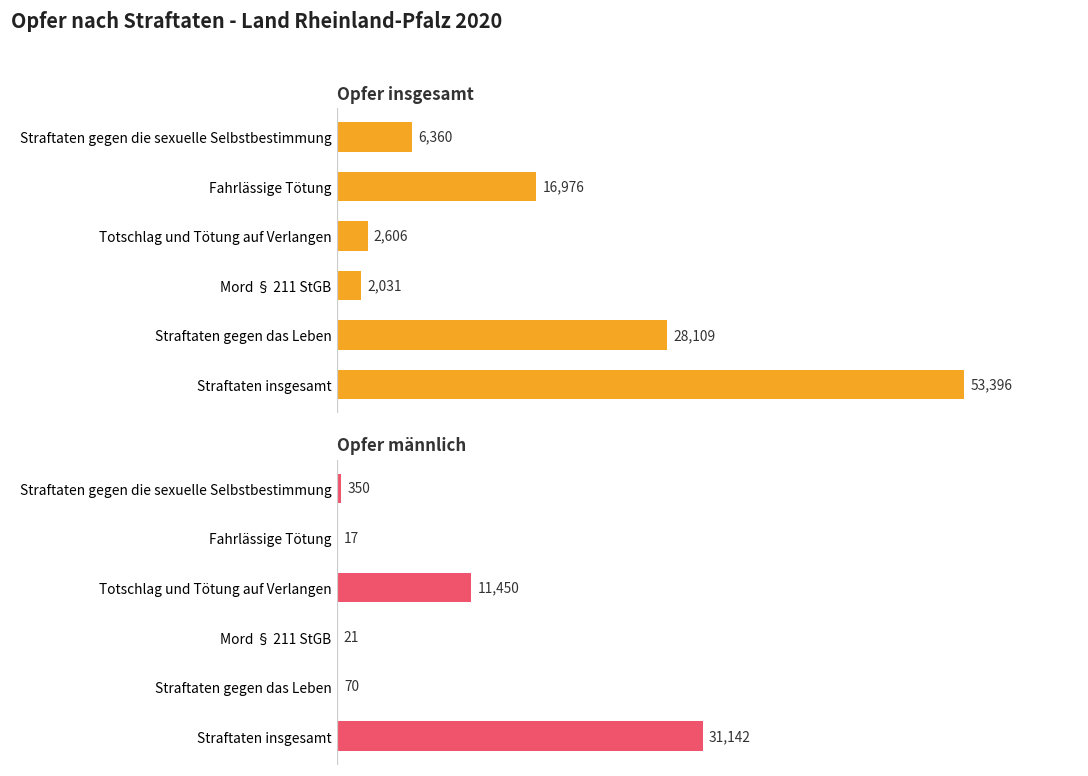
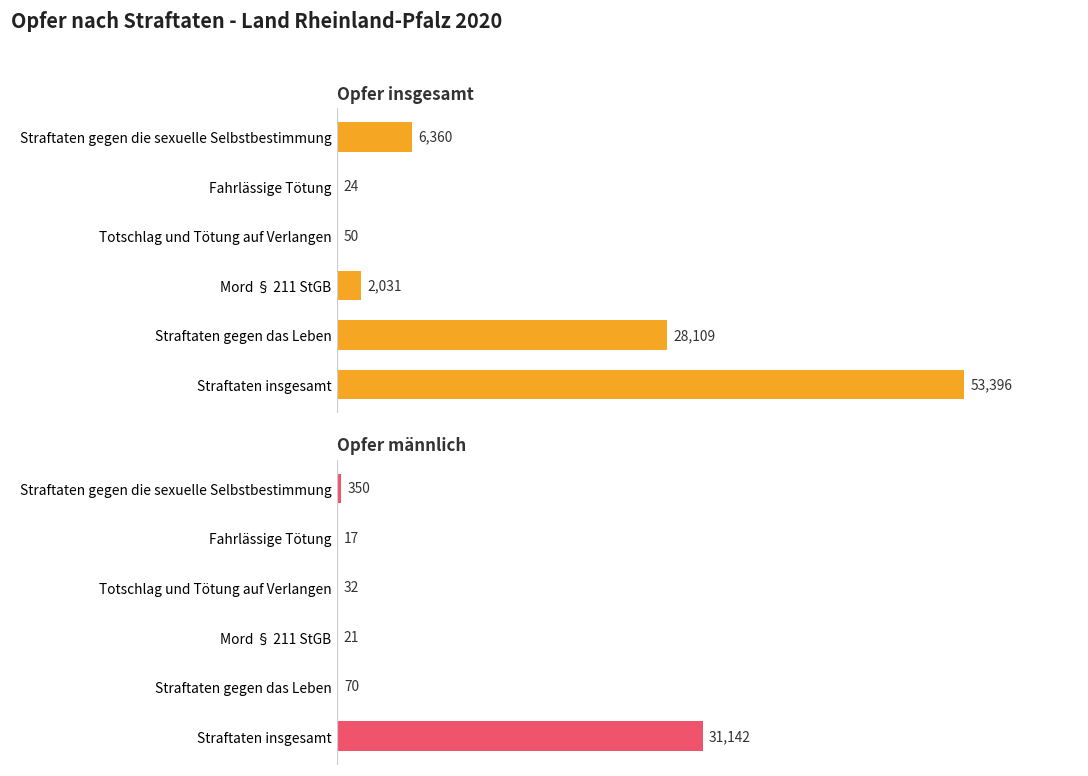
  {
    "Opfer insgesamt": {
      "Straftaten gegen die sexuelle Selbstbestimmung": "6,360",
-     "Fahrlässige Tötung": "16,976",
-     "Totschlag und Tötung auf Verlangen": "2,606",
+     "Fahrlässige Tötung": "24",
+     "Totschlag und Tötung auf Verlangen": "50",
      "Mord § 211 StGB": "2,031",
      "Straftaten gegen das Leben": "28,109",
      "Straftaten insgesamt": "53,396"
    },
    "Opfer männlich": {
      "Straftaten gegen die sexuelle Selbstbestimmung": "350",
      "Fahrlässige Tötung": "17",
-     "Totschlag und Tötung auf Verlangen": "11,450",
+     "Totschlag und Tötung auf Verlangen": "32",
      "Mord § 211 StGB": "21",
      "Straftaten gegen das Leben": "70",
      "Straftaten insgesamt": "31,142"
    }
  }
